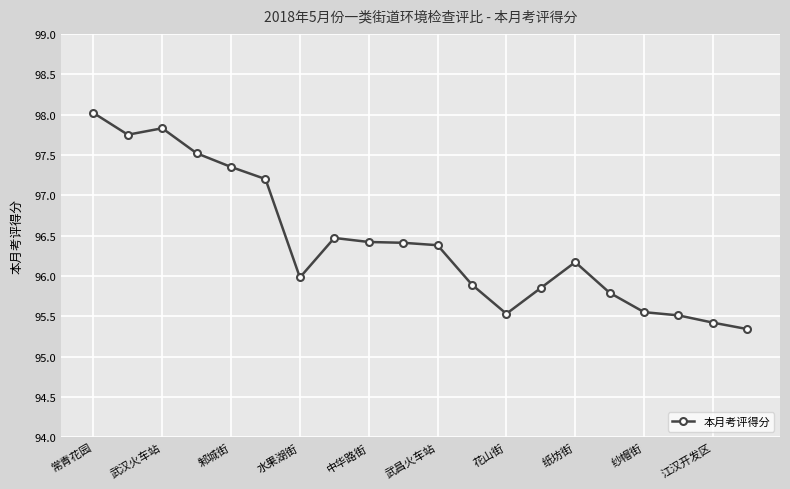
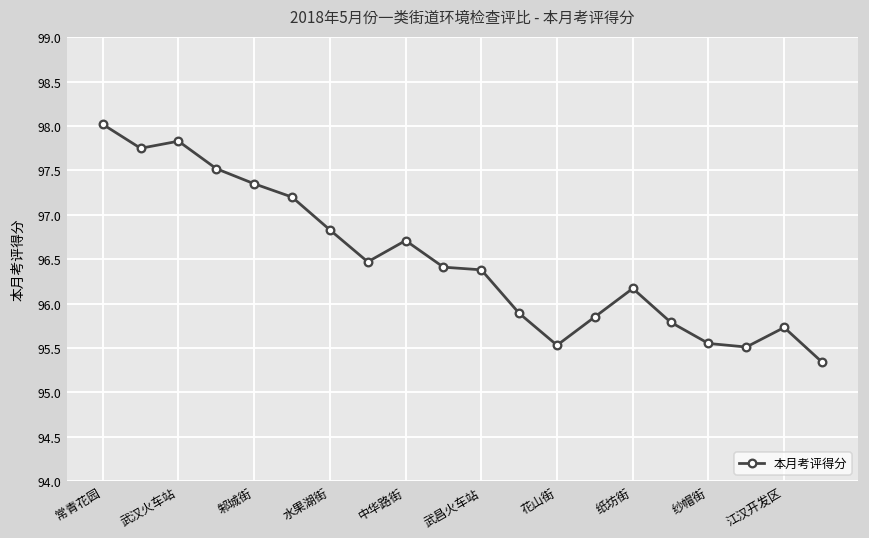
  {
    "常青花园": 98.0,
    "武汉火车站": 97.8,
    "邾城街": 97.4,
-   "水果湖街": 96.0,
-   "中华路街": 96.4,
+   "水果湖街": 96.8,
+   "中华路街": 96.7,
    "武昌火车站": 96.4,
    "花山街": 95.5,
    "纸坊街": 96.2,
    "纱帽街": 95.6,
-   "江汉开发区": 95.4
+   "江汉开发区": 95.7
  }
